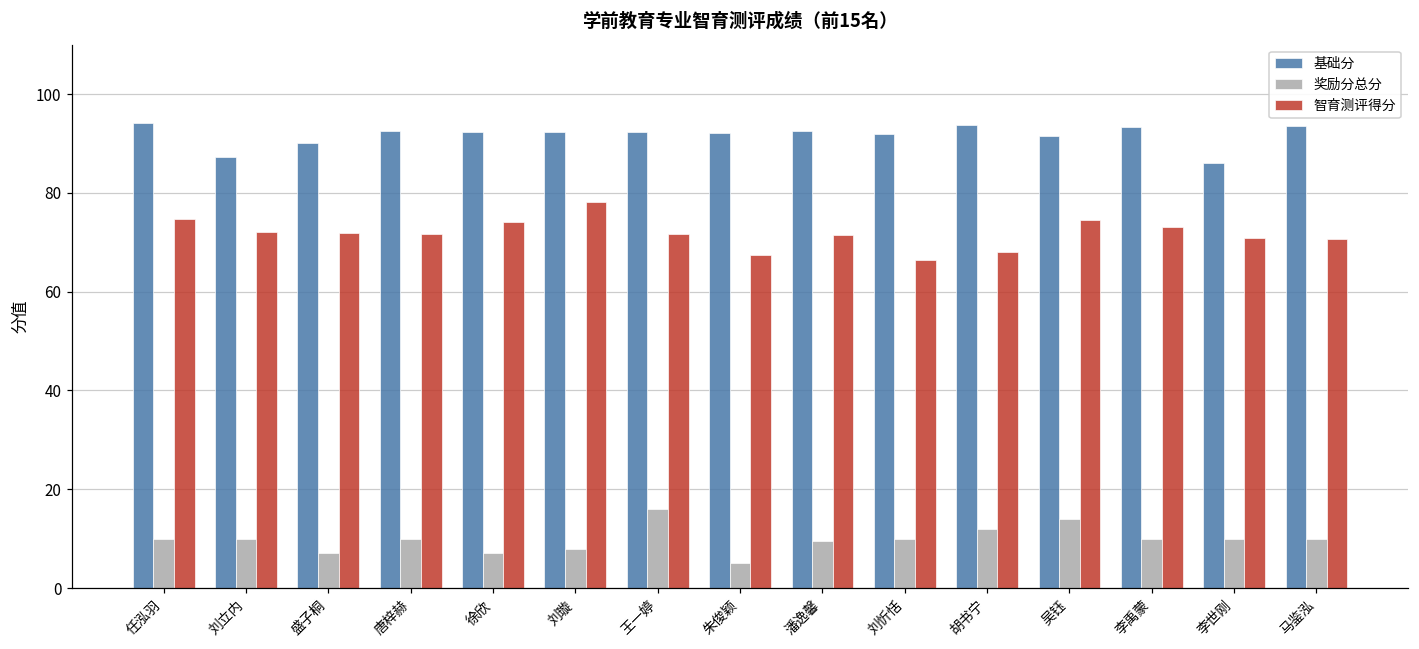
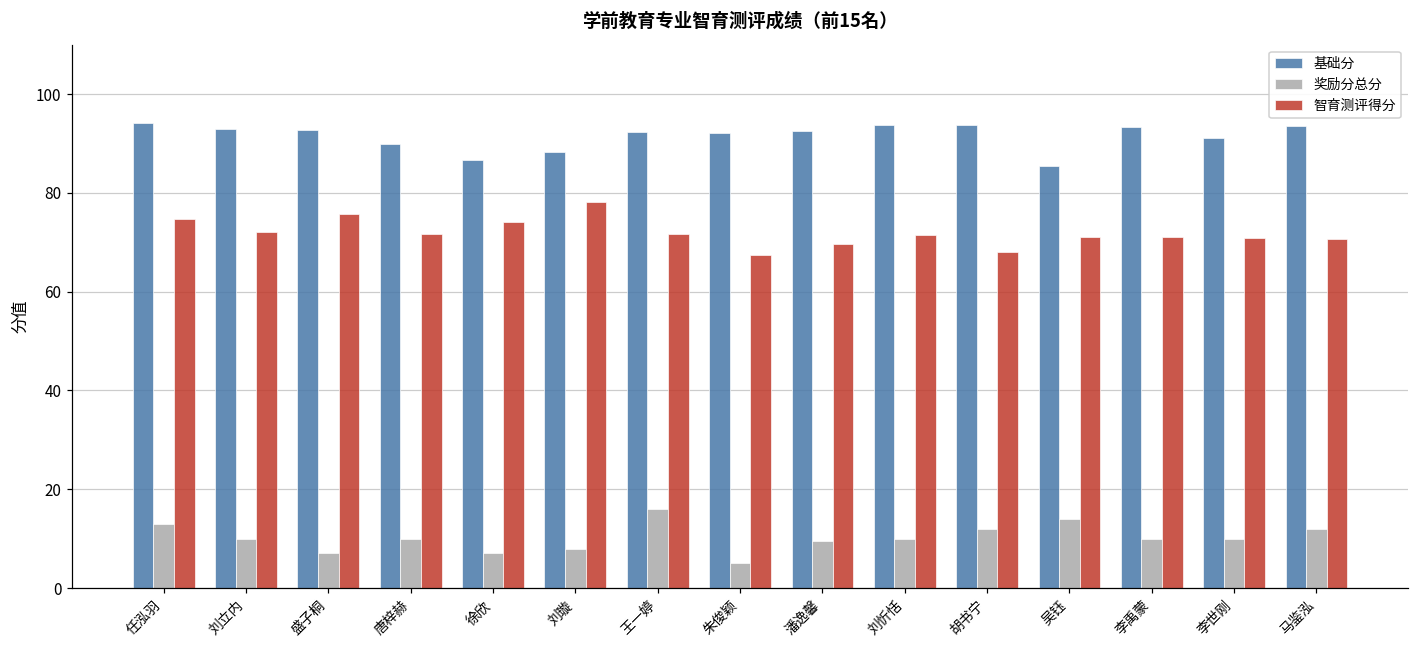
  {
    "基础分": {
      "任泓羽": 94,
-     "刘立内": 87,
-     "盛子桐": 90,
-     "唐梓赫": 92,
-     "徐欣": 92,
-     "刘璇": 92,
+     "刘立内": 93,
+     "盛子桐": 93,
+     "唐梓赫": 90,
+     "徐欣": 87,
+     "刘璇": 88,
      "王一婷": 92,
      "朱俊颖": 92,
      "潘逸馨": 93,
-     "刘忻恬": 92,
+     "刘忻恬": 94,
      "胡书宁": 94,
-     "吴钰": 92,
+     "吴钰": 85,
      "李禹蒙": 93,
-     "李世刚": 86,
+     "李世刚": 91,
      "马鉴泓": 93
    },
    "奖励分总分": {
-     "任泓羽": 10,
+     "任泓羽": 13,
      "刘立内": 10,
      "盛子桐": 7,
      "唐梓赫": 10,
      "徐欣": 7,
      "刘璇": 8,
      "王一婷": 16,
      "朱俊颖": 5,
      "潘逸馨": 10,
      "刘忻恬": 10,
      "胡书宁": 12,
      "吴钰": 14,
      "李禹蒙": 10,
      "李世刚": 10,
-     "马鉴泓": 10
+     "马鉴泓": 12
    },
    "智育测评得分": {
      "任泓羽": 75,
      "刘立内": 72,
-     "盛子桐": 72,
+     "盛子桐": 76,
      "唐梓赫": 72,
      "徐欣": 74,
      "刘璇": 78,
      "王一婷": 72,
      "朱俊颖": 67,
-     "潘逸馨": 71,
-     "刘忻恬": 66,
+     "潘逸馨": 70,
+     "刘忻恬": 71,
      "胡书宁": 68,
-     "吴钰": 74,
-     "李禹蒙": 73,
+     "吴钰": 71,
+     "李禹蒙": 71,
      "李世刚": 71,
      "马鉴泓": 71
    }
  }
